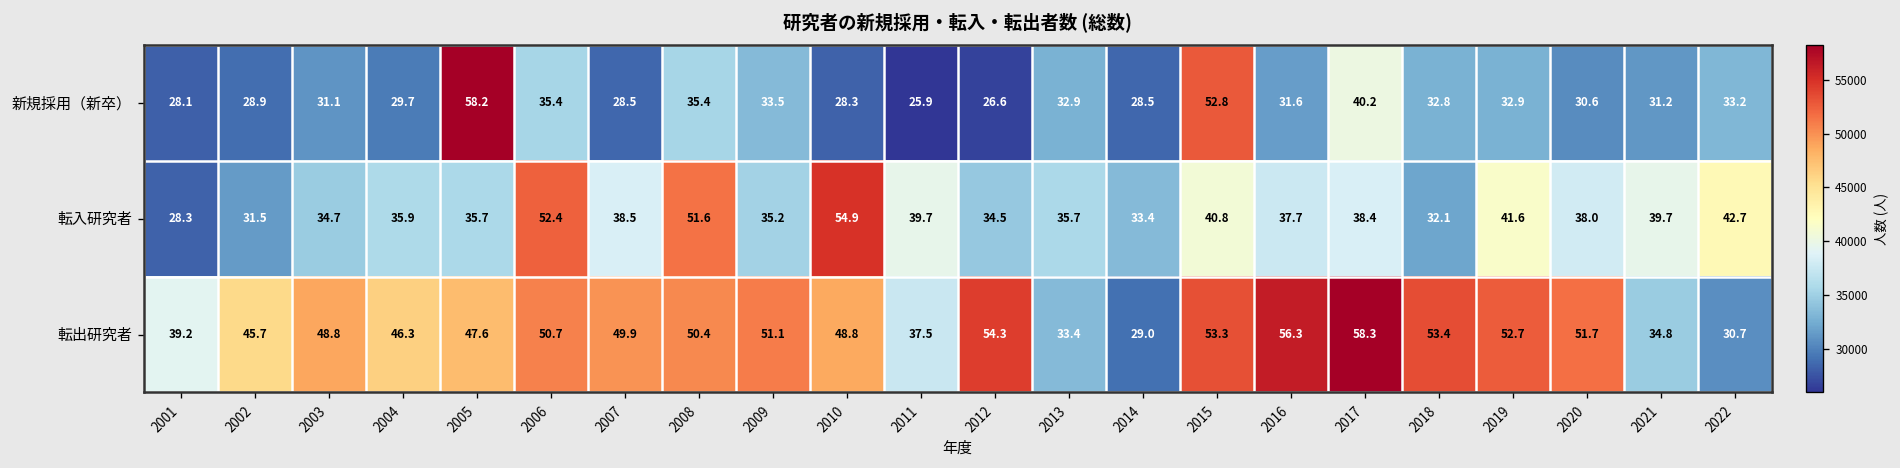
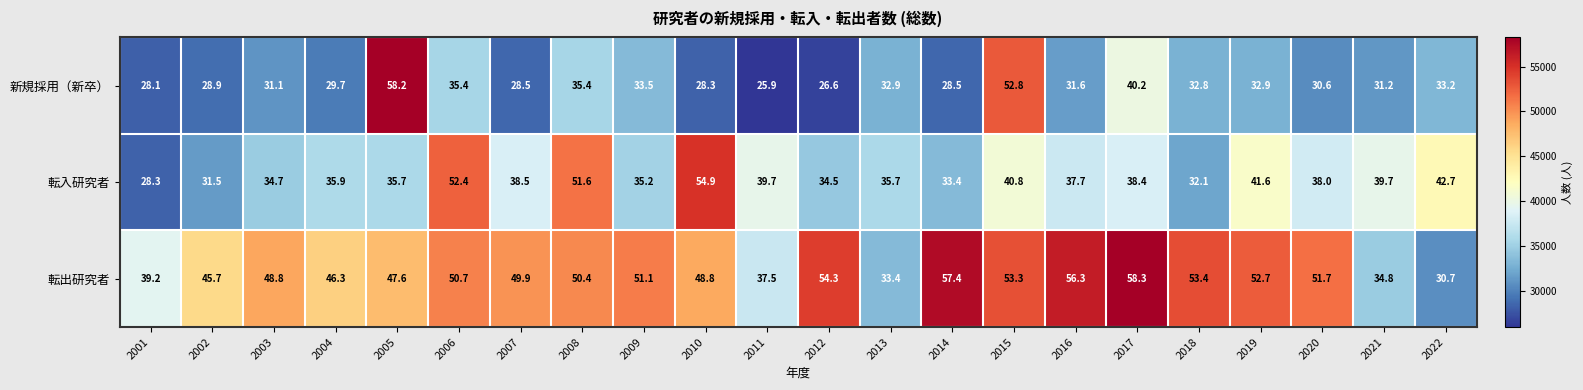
  {
    "新規採用（新卒）": {
      "2001": 28.1,
      "2002": 28.9,
      "2003": 31.1,
      "2004": 29.7,
      "2005": 58.2,
      "2006": 35.4,
      "2007": 28.5,
      "2008": 35.4,
      "2009": 33.5,
      "2010": 28.3,
      "2011": 25.9,
      "2012": 26.6,
      "2013": 32.9,
      "2014": 28.5,
      "2015": 52.8,
      "2016": 31.6,
      "2017": 40.2,
      "2018": 32.8,
      "2019": 32.9,
      "2020": 30.6,
      "2021": 31.2,
      "2022": 33.2
    },
    "転入研究者": {
      "2001": 28.3,
      "2002": 31.5,
      "2003": 34.7,
      "2004": 35.9,
      "2005": 35.7,
      "2006": 52.4,
      "2007": 38.5,
      "2008": 51.6,
      "2009": 35.2,
      "2010": 54.9,
      "2011": 39.7,
      "2012": 34.5,
      "2013": 35.7,
      "2014": 33.4,
      "2015": 40.8,
      "2016": 37.7,
      "2017": 38.4,
      "2018": 32.1,
      "2019": 41.6,
      "2020": 38.0,
      "2021": 39.7,
      "2022": 42.7
    },
    "転出研究者": {
      "2001": 39.2,
      "2002": 45.7,
      "2003": 48.8,
      "2004": 46.3,
      "2005": 47.6,
      "2006": 50.7,
      "2007": 49.9,
      "2008": 50.4,
      "2009": 51.1,
      "2010": 48.8,
      "2011": 37.5,
      "2012": 54.3,
      "2013": 33.4,
-     "2014": 29.0,
+     "2014": 57.4,
      "2015": 53.3,
      "2016": 56.3,
      "2017": 58.3,
      "2018": 53.4,
      "2019": 52.7,
      "2020": 51.7,
      "2021": 34.8,
      "2022": 30.7
    }
  }
